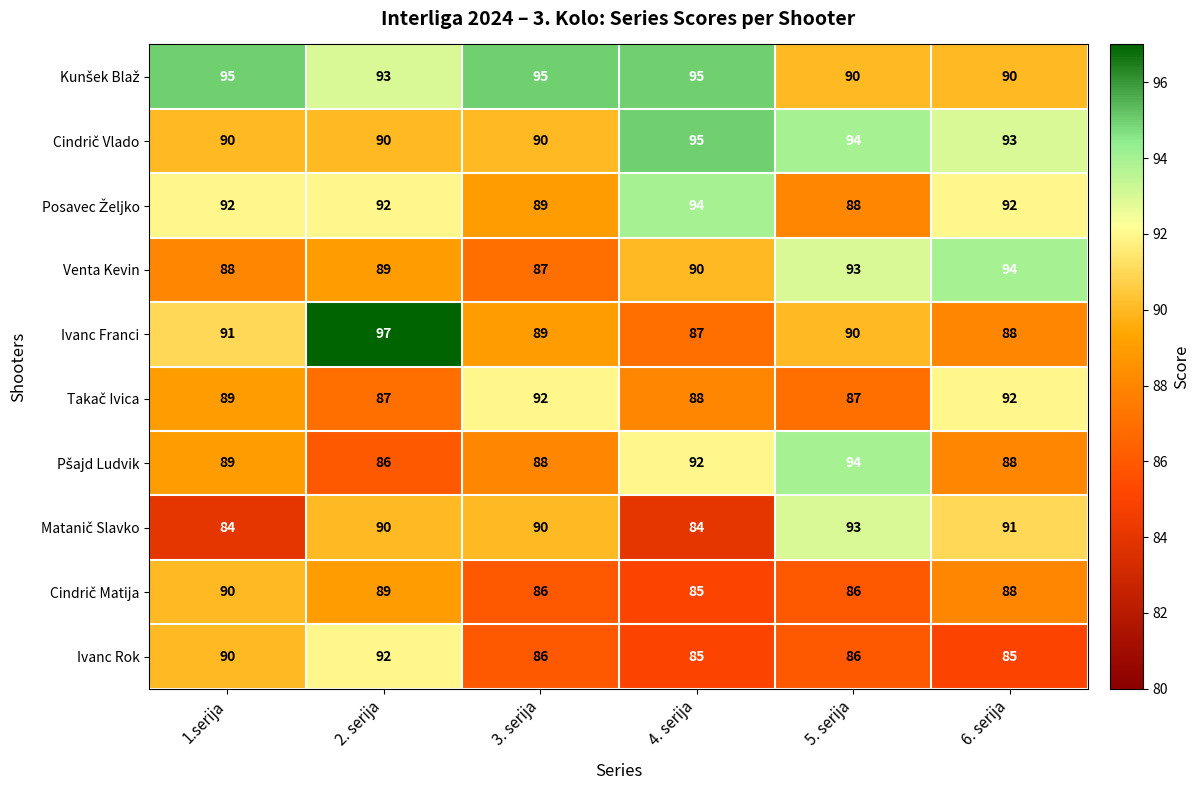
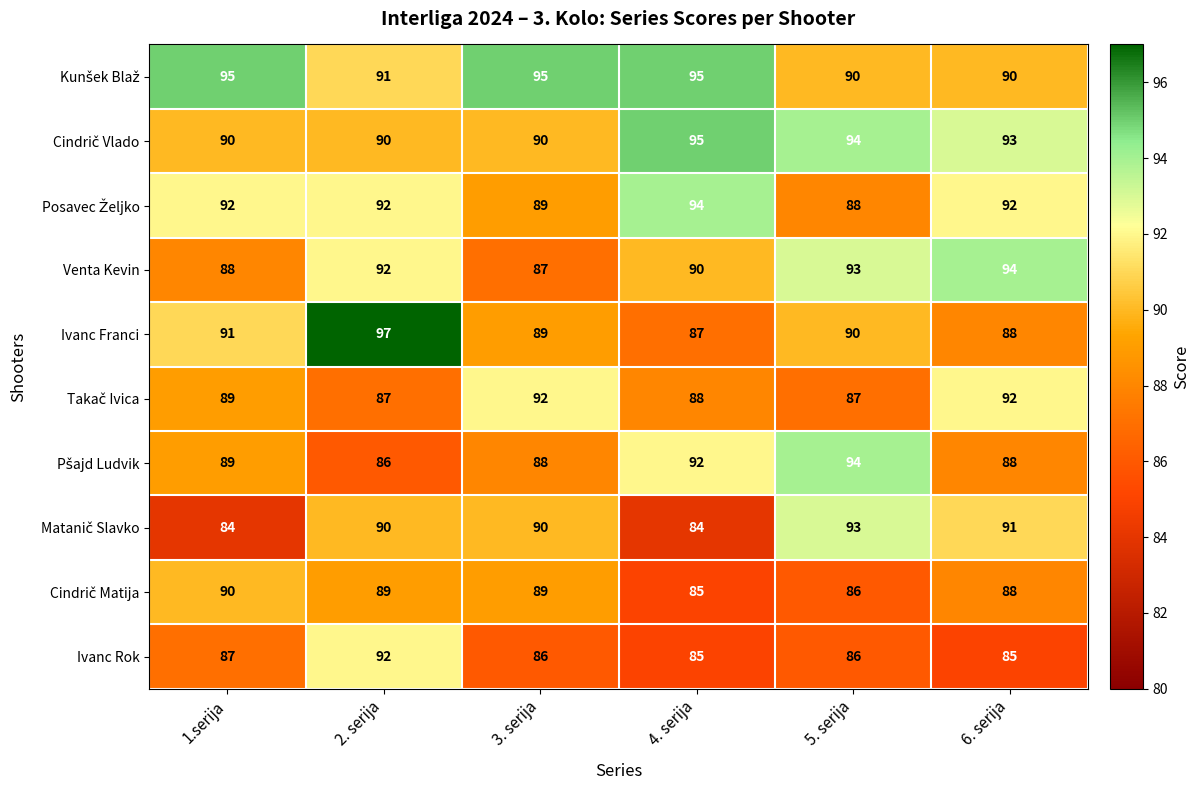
  {
    "Kunšek Blaž": {
      "1.serija": 95,
-     "2. serija": 93,
+     "2. serija": 91,
      "3. serija": 95,
      "4. serija": 95,
      "5. serija": 90,
      "6. serija": 90
    },
    "Cindrič Vlado": {
      "1.serija": 90,
      "2. serija": 90,
      "3. serija": 90,
      "4. serija": 95,
      "5. serija": 94,
      "6. serija": 93
    },
    "Posavec Željko": {
      "1.serija": 92,
      "2. serija": 92,
      "3. serija": 89,
      "4. serija": 94,
      "5. serija": 88,
      "6. serija": 92
    },
    "Venta Kevin": {
      "1.serija": 88,
-     "2. serija": 89,
+     "2. serija": 92,
      "3. serija": 87,
      "4. serija": 90,
      "5. serija": 93,
      "6. serija": 94
    },
    "Ivanc Franci": {
      "1.serija": 91,
      "2. serija": 97,
      "3. serija": 89,
      "4. serija": 87,
      "5. serija": 90,
      "6. serija": 88
    },
    "Takač Ivica": {
      "1.serija": 89,
      "2. serija": 87,
      "3. serija": 92,
      "4. serija": 88,
      "5. serija": 87,
      "6. serija": 92
    },
    "Pšajd Ludvik": {
      "1.serija": 89,
      "2. serija": 86,
      "3. serija": 88,
      "4. serija": 92,
      "5. serija": 94,
      "6. serija": 88
    },
    "Matanič Slavko": {
      "1.serija": 84,
      "2. serija": 90,
      "3. serija": 90,
      "4. serija": 84,
      "5. serija": 93,
      "6. serija": 91
    },
    "Cindrič Matija": {
      "1.serija": 90,
      "2. serija": 89,
-     "3. serija": 86,
+     "3. serija": 89,
      "4. serija": 85,
      "5. serija": 86,
      "6. serija": 88
    },
    "Ivanc Rok": {
-     "1.serija": 90,
+     "1.serija": 87,
      "2. serija": 92,
      "3. serija": 86,
      "4. serija": 85,
      "5. serija": 86,
      "6. serija": 85
    }
  }
